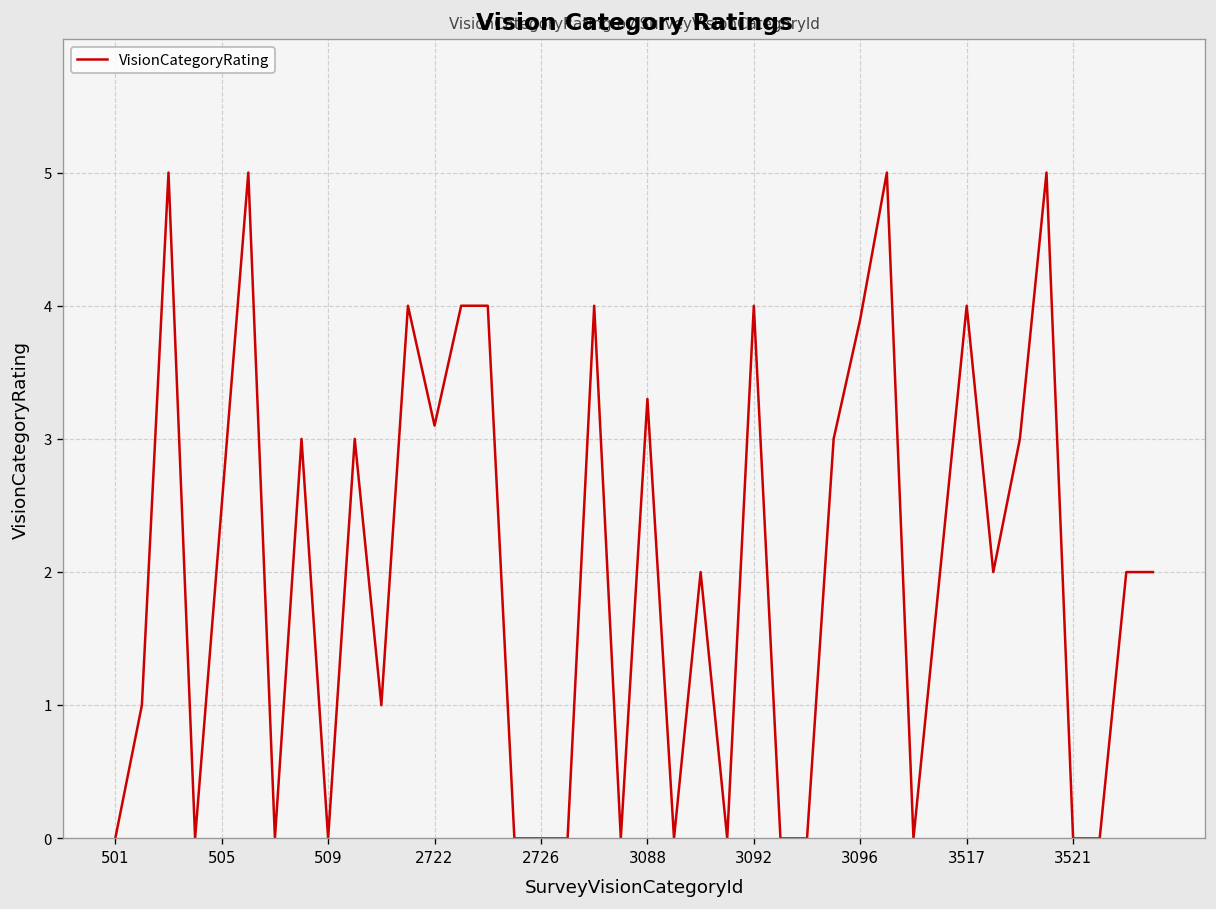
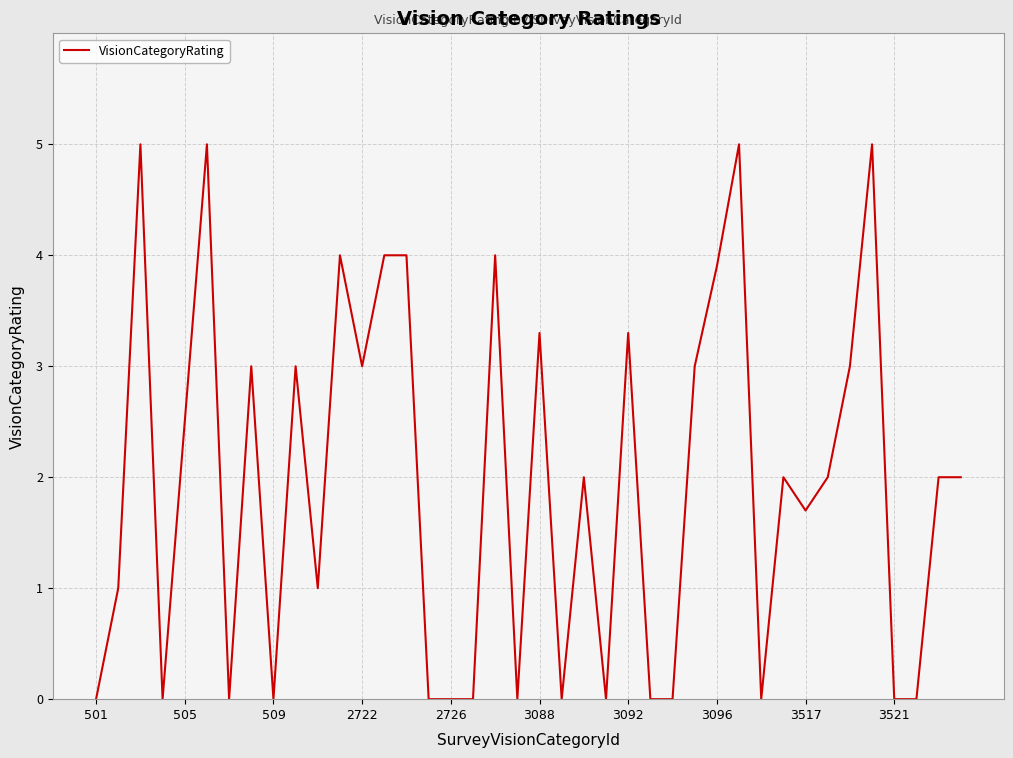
  {
    "501": 0.0,
    "505": 2.5,
    "509": 0.0,
-   "2722": 3.1,
+   "2722": 3.0,
    "2726": 0.0,
    "3088": 3.3,
-   "3092": 4.0,
+   "3092": 3.3,
    "3096": 3.9,
-   "3517": 4.0,
+   "3517": 1.7,
    "3521": 0.0
  }
